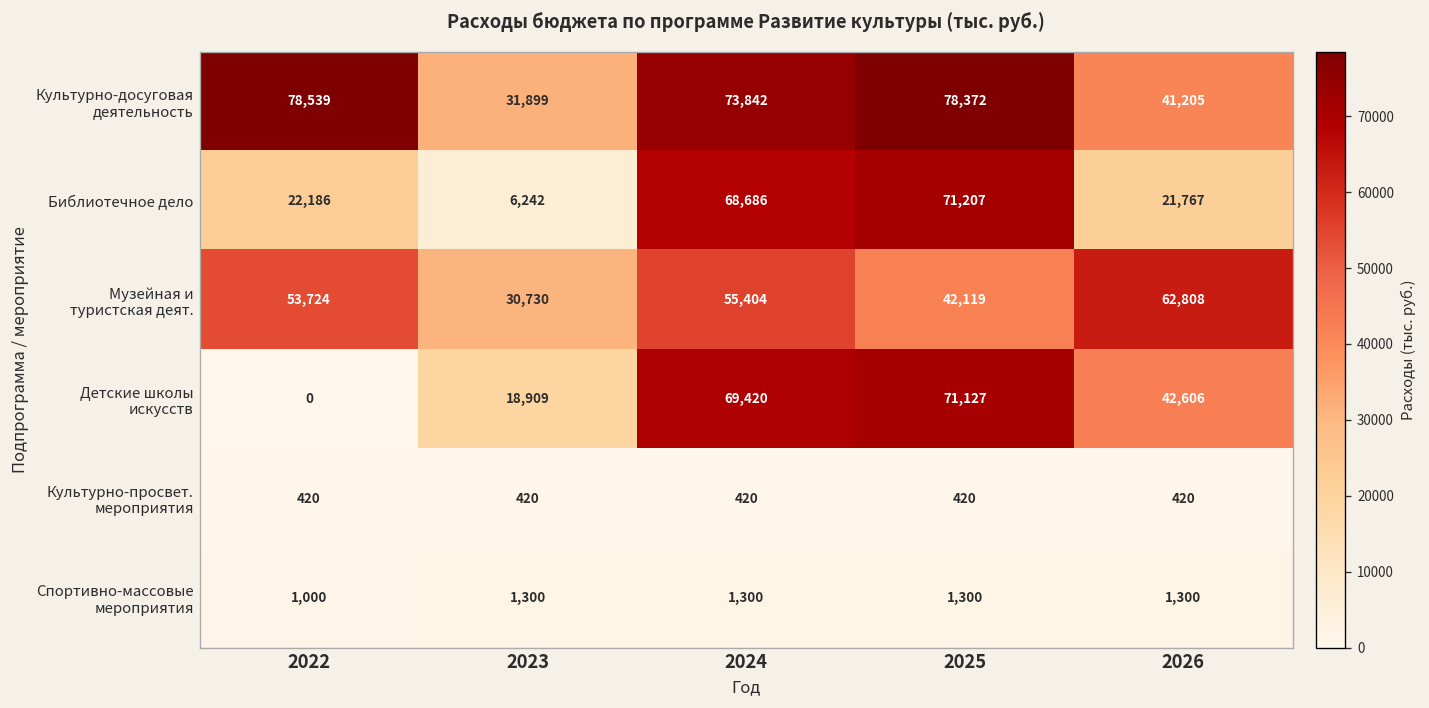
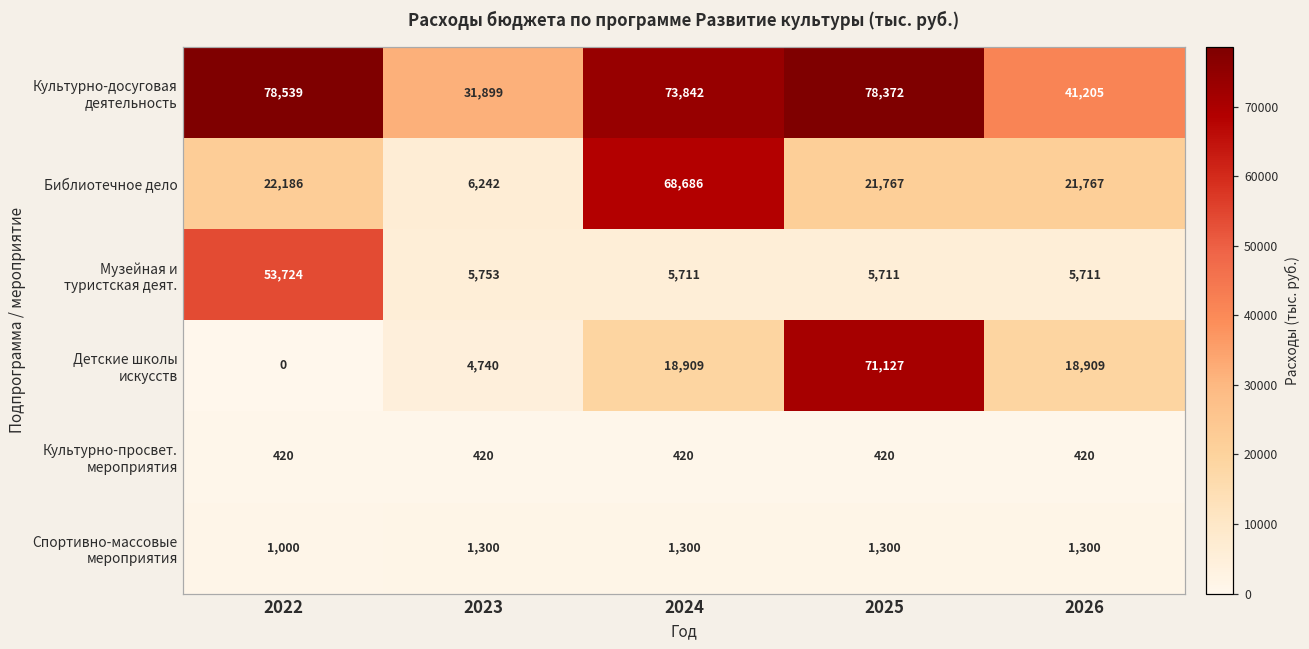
  {
    "Культурно-досуговая деятельность": {
      "2022": "78,539",
      "2023": "31,899",
      "2024": "73,842",
      "2025": "78,372",
      "2026": "41,205"
    },
    "Библиотечное дело": {
      "2022": "22,186",
      "2023": "6,242",
      "2024": "68,686",
-     "2025": "71,207",
+     "2025": "21,767",
      "2026": "21,767"
    },
    "Музейная и туристская деят.": {
      "2022": "53,724",
-     "2023": "30,730",
-     "2024": "55,404",
-     "2025": "42,119",
-     "2026": "62,808"
+     "2023": "5,753",
+     "2024": "5,711",
+     "2025": "5,711",
+     "2026": "5,711"
    },
    "Детские школы искусств": {
      "2022": "0",
-     "2023": "18,909",
-     "2024": "69,420",
+     "2023": "4,740",
+     "2024": "18,909",
      "2025": "71,127",
-     "2026": "42,606"
+     "2026": "18,909"
    },
    "Культурно-просвет. мероприятия": {
      "2022": "420",
      "2023": "420",
      "2024": "420",
      "2025": "420",
      "2026": "420"
    },
    "Спортивно-массовые мероприятия": {
      "2022": "1,000",
      "2023": "1,300",
      "2024": "1,300",
      "2025": "1,300",
      "2026": "1,300"
    }
  }
